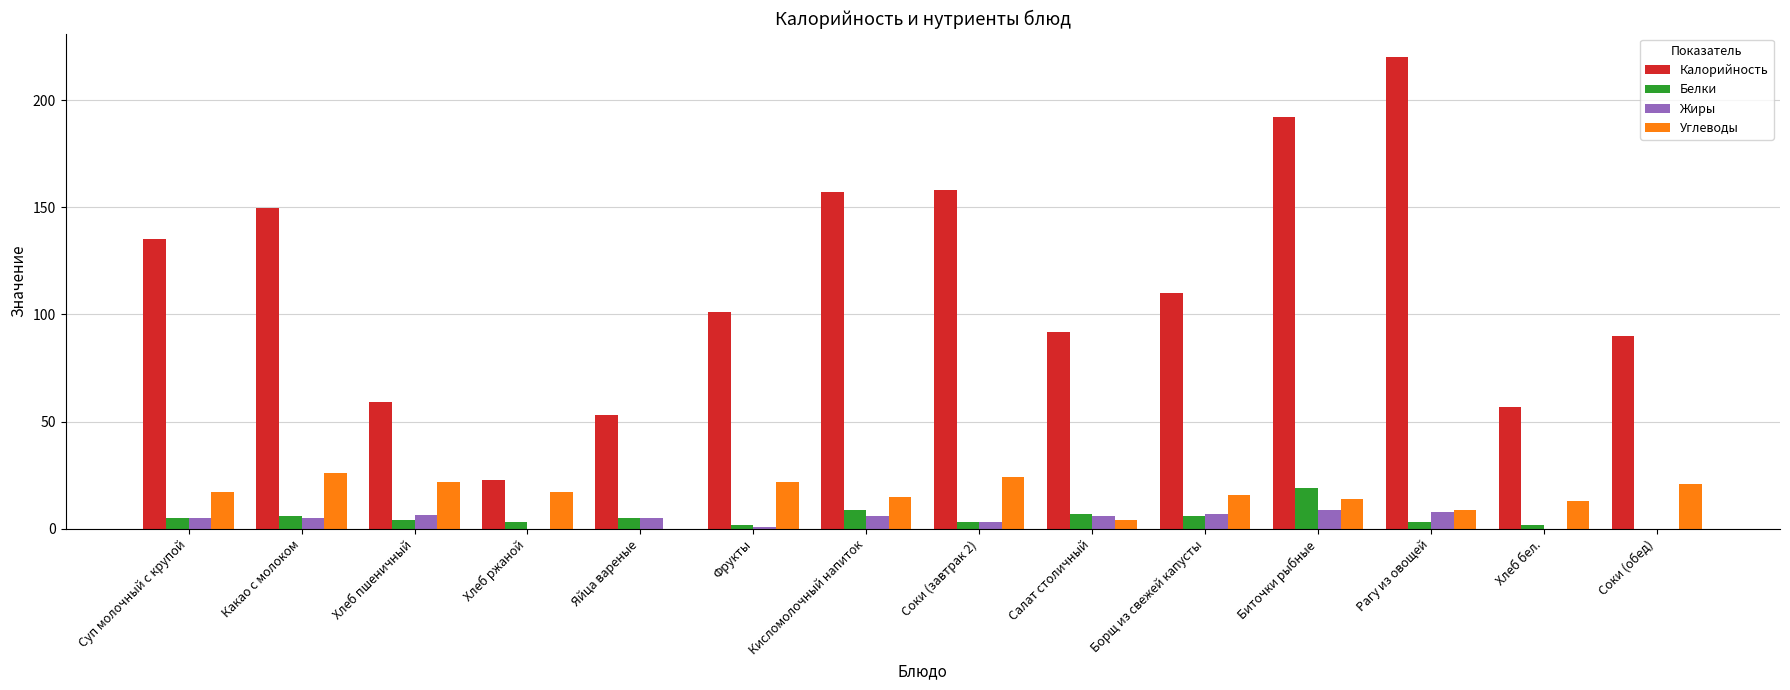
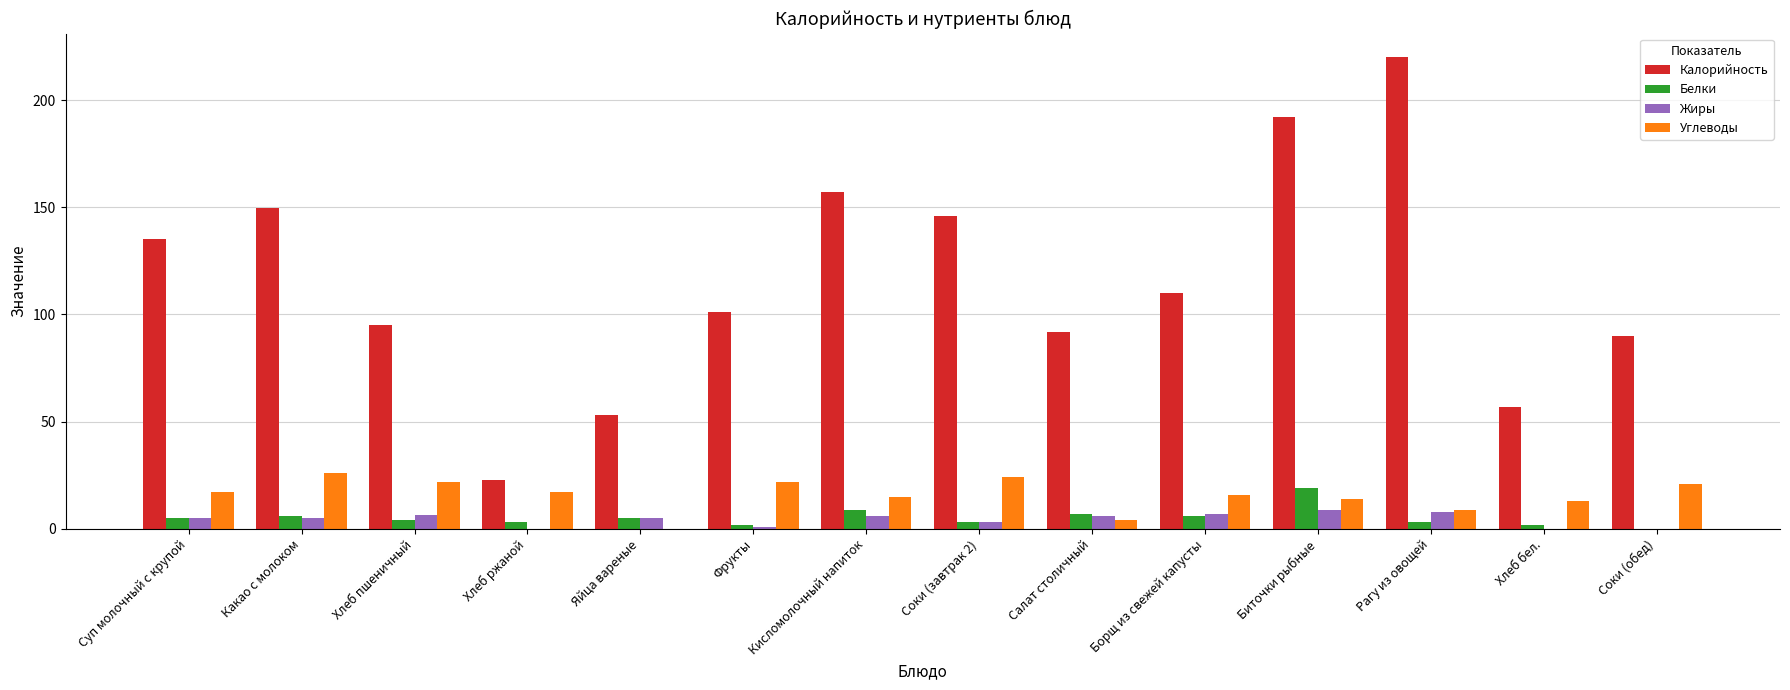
  {
    "Калорийность": {
      "Суп молочный с крупой": 135,
      "Какао с молоком": 150,
-     "Хлеб пшеничный": 59,
+     "Хлеб пшеничный": 95,
      "Хлеб ржаной": 23,
      "Яйца вареные": 53,
      "Фрукты": 101,
      "Кисломолочный напиток": 157,
-     "Соки (завтрак 2)": 158,
+     "Соки (завтрак 2)": 146,
      "Салат столичный": 92,
      "Борщ из свежей капусты": 110,
      "Биточки рыбные": 192,
      "Рагу из овощей": 220,
      "Хлеб бел.": 57,
      "Соки (обед)": 90
    },
    "Белки": {
      "Суп молочный с крупой": 5,
      "Какао с молоком": 6,
      "Хлеб пшеничный": 4,
      "Хлеб ржаной": 3,
      "Яйца вареные": 5,
      "Фрукты": 2,
      "Кисломолочный напиток": 9,
      "Соки (завтрак 2)": 3,
      "Салат столичный": 7,
      "Борщ из свежей капусты": 6,
      "Биточки рыбные": 19,
      "Рагу из овощей": 3,
      "Хлеб бел.": 2,
      "Соки (обед)": 0
    },
    "Жиры": {
      "Суп молочный с крупой": 5,
      "Какао с молоком": 5,
      "Хлеб пшеничный": 7,
      "Хлеб ржаной": 0,
      "Яйца вареные": 5,
      "Кисломолочный напиток": 6,
      "Соки (завтрак 2)": 3,
      "Салат столичный": 6,
      "Борщ из свежей капусты": 7,
      "Биточки рыбные": 9,
      "Рагу из овощей": 8,
      "Хлеб бел.": 0,
      "Соки (обед)": 0
    },
    "Углеводы": {
      "Суп молочный с крупой": 17,
      "Какао с молоком": 26,
      "Хлеб пшеничный": 22,
      "Хлеб ржаной": 17,
      "Яйца вареные": 0,
      "Фрукты": 22,
      "Кисломолочный напиток": 15,
      "Соки (завтрак 2)": 24,
      "Салат столичный": 4,
      "Борщ из свежей капусты": 16,
      "Биточки рыбные": 14,
      "Рагу из овощей": 9,
      "Хлеб бел.": 13,
      "Соки (обед)": 21
    }
  }
